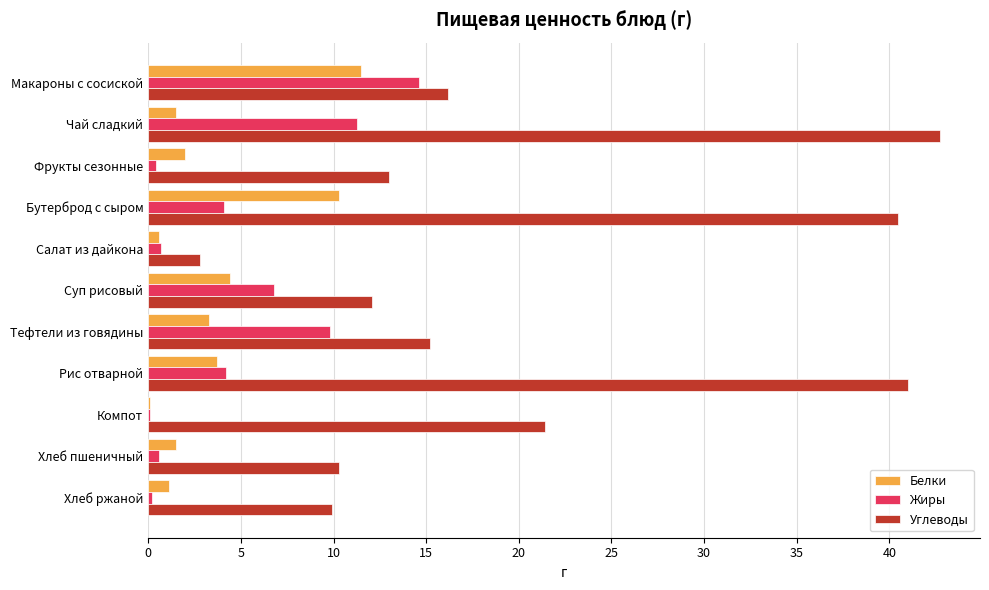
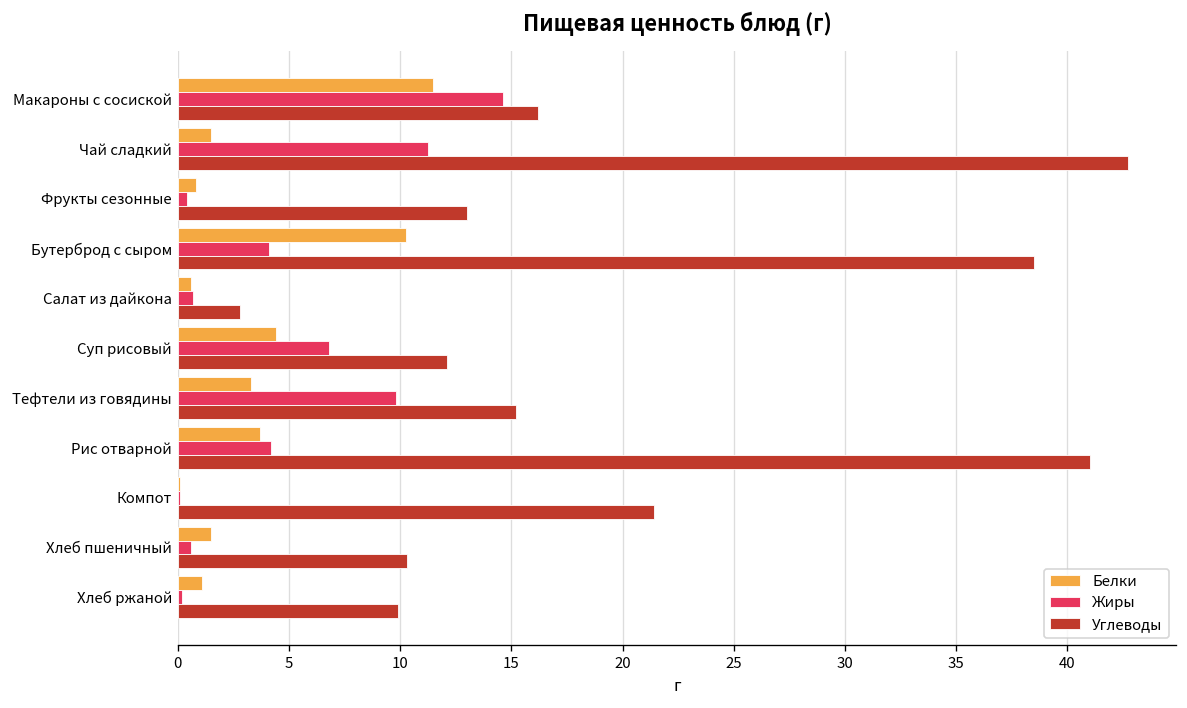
  {
    "Белки": {
      "Макароны с сосиской": 11.5,
      "Чай сладкий": 1.5,
-     "Фрукты сезонные": 2.0,
+     "Фрукты сезонные": 0.8,
      "Бутерброд с сыром": 10.3,
      "Салат из дайкона": 0.6,
      "Суп рисовый": 4.4,
      "Тефтели из говядины": 3.3,
      "Рис отварной": 3.7,
      "Хлеб пшеничный": 1.5,
      "Хлеб ржаной": 1.1
    },
    "Жиры": {
      "Макароны с сосиской": 14.6,
      "Чай сладкий": 11.3,
      "Фрукты сезонные": 0.4,
      "Бутерброд с сыром": 4.1,
      "Салат из дайкона": 0.7,
      "Суп рисовый": 6.8,
      "Тефтели из говядины": 9.8,
      "Рис отварной": 4.2,
      "Хлеб пшеничный": 0.6,
      "Хлеб ржаной": 0.2
    },
    "Углеводы": {
      "Макароны с сосиской": 16.2,
      "Чай сладкий": 42.8,
      "Фрукты сезонные": 13.0,
-     "Бутерброд с сыром": 40.5,
+     "Бутерброд с сыром": 38.5,
      "Салат из дайкона": 2.8,
      "Суп рисовый": 12.1,
      "Тефтели из говядины": 15.2,
      "Рис отварной": 41.0,
      "Компот": 21.4,
      "Хлеб пшеничный": 10.3,
      "Хлеб ржаной": 9.9
    }
  }
